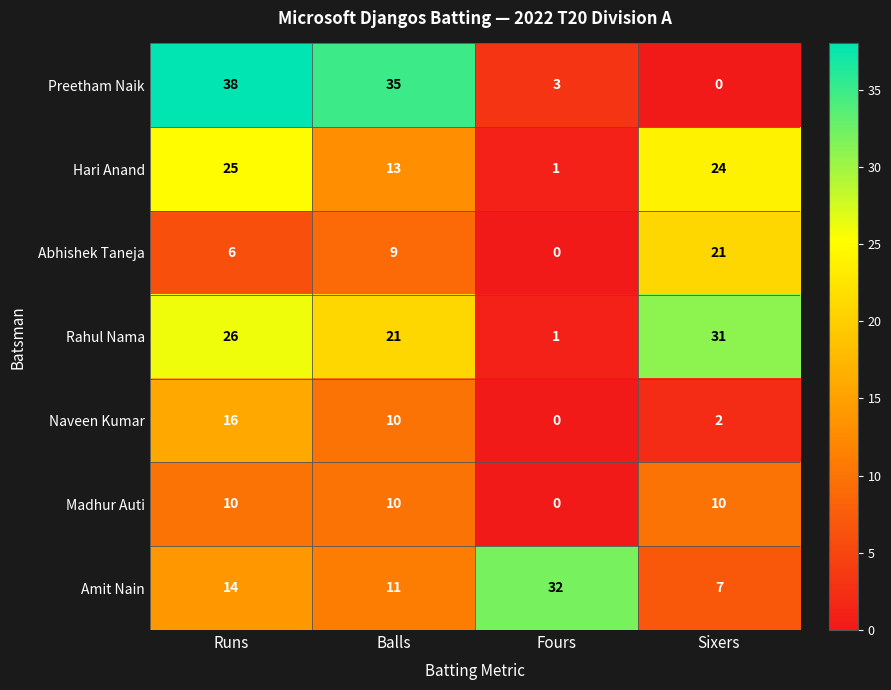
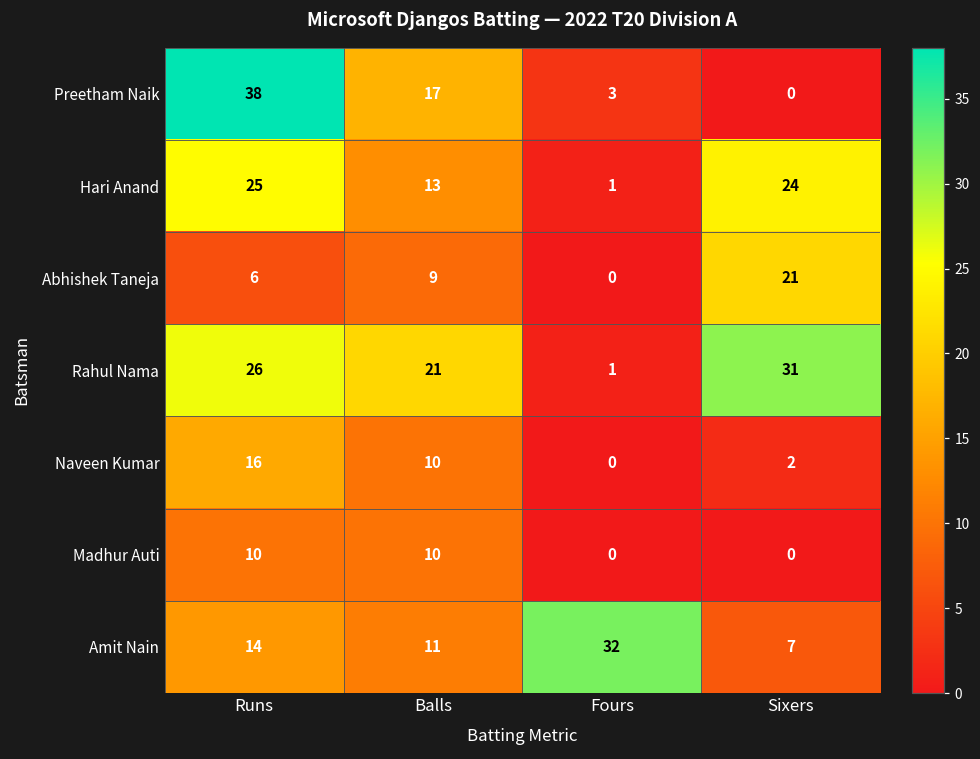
  {
    "Preetham Naik": {
      "Runs": 38,
-     "Balls": 35,
+     "Balls": 17,
      "Fours": 3,
      "Sixers": 0
    },
    "Hari Anand": {
      "Runs": 25,
      "Balls": 13,
      "Fours": 1,
      "Sixers": 24
    },
    "Abhishek Taneja": {
      "Runs": 6,
      "Balls": 9,
      "Fours": 0,
      "Sixers": 21
    },
    "Rahul Nama": {
      "Runs": 26,
      "Balls": 21,
      "Fours": 1,
      "Sixers": 31
    },
    "Naveen Kumar": {
      "Runs": 16,
      "Balls": 10,
      "Fours": 0,
      "Sixers": 2
    },
    "Madhur Auti": {
      "Runs": 10,
      "Balls": 10,
      "Fours": 0,
-     "Sixers": 10
+     "Sixers": 0
    },
    "Amit Nain": {
      "Runs": 14,
      "Balls": 11,
      "Fours": 32,
      "Sixers": 7
    }
  }
